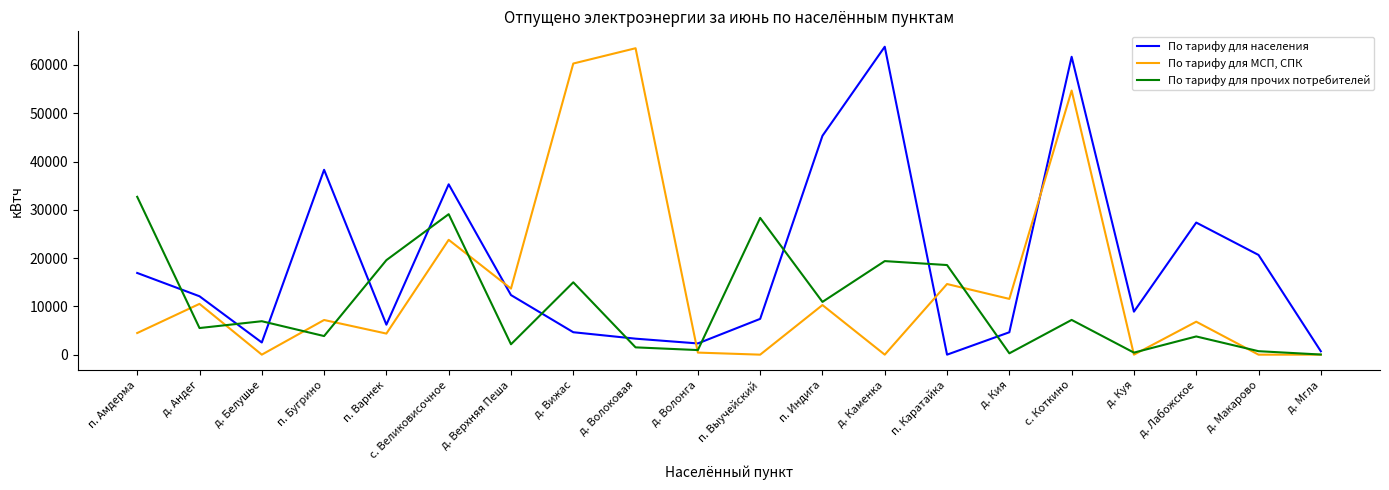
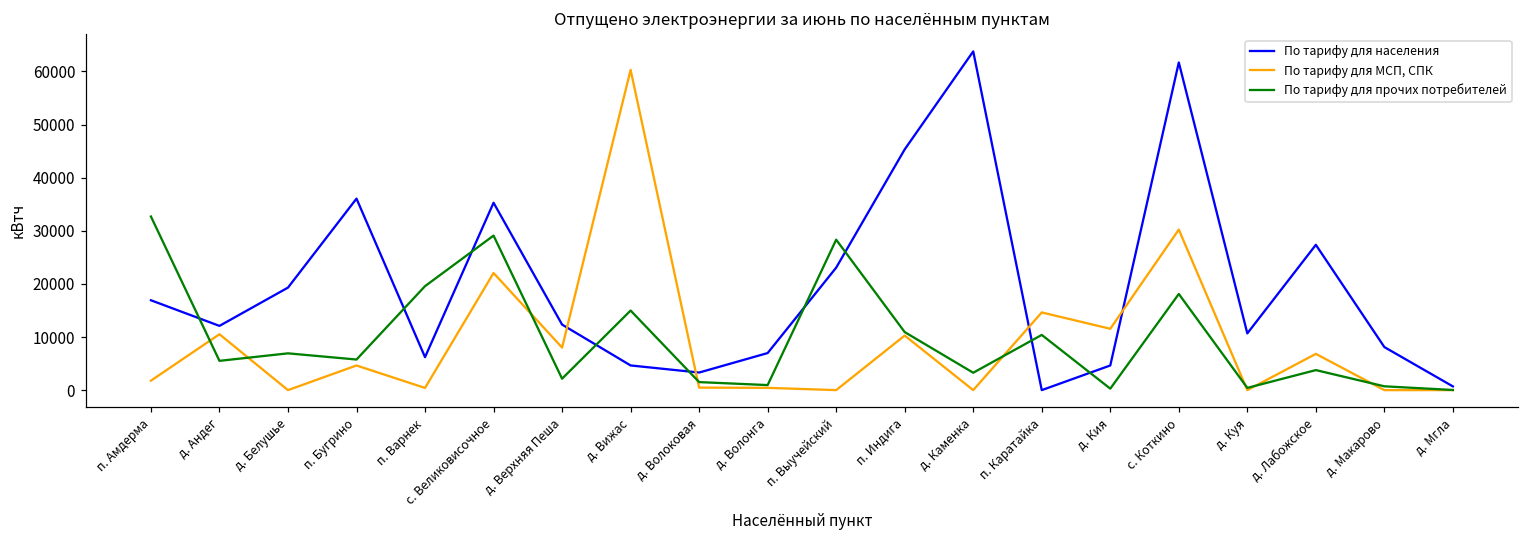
  {
    "По тарифу для населения": {
      "п. Амдерма": 17000,
      "д. Андег": 12000,
-     "д. Белушье": 3000,
-     "п. Бугрино": 38000,
+     "д. Белушье": 19000,
+     "п. Бугрино": 36000,
      "п. Варнек": 6000,
      "с. Великовисочное": 35000,
      "д. Верхняя Пеша": 12000,
      "д. Вижас": 5000,
      "д. Волоковая": 3000,
-     "д. Волонга": 2000,
-     "п. Выучейский": 7000,
+     "д. Волонга": 7000,
+     "п. Выучейский": 23000,
      "п. Индига": 45000,
      "д. Каменка": 64000,
      "п. Каратайка": 0,
      "д. Кия": 5000,
      "с. Коткино": 62000,
-     "д. Куя": 9000,
+     "д. Куя": 11000,
      "д. Лабожское": 27000,
-     "д. Макарово": 21000,
+     "д. Макарово": 8000,
      "д. Мгла": 1000
    },
    "По тарифу для МСП, СПК": {
-     "п. Амдерма": 4000,
+     "п. Амдерма": 2000,
      "д. Андег": 11000,
      "д. Белушье": 0,
-     "п. Бугрино": 7000,
-     "п. Варнек": 4000,
-     "с. Великовисочное": 24000,
-     "д. Верхняя Пеша": 14000,
+     "п. Бугрино": 5000,
+     "п. Варнек": 0,
+     "с. Великовисочное": 22000,
+     "д. Верхняя Пеша": 8000,
      "д. Вижас": 60000,
-     "д. Волоковая": 63000,
+     "д. Волоковая": 0,
      "п. Выучейский": 0,
      "п. Индига": 10000,
      "д. Каменка": 0,
      "п. Каратайка": 15000,
      "д. Кия": 12000,
-     "с. Коткино": 55000,
+     "с. Коткино": 30000,
      "д. Лабожское": 7000,
      "д. Макарово": 0
    },
    "По тарифу для прочих потребителей": {
      "п. Амдерма": 33000,
      "д. Андег": 6000,
      "д. Белушье": 7000,
-     "п. Бугрино": 4000,
+     "п. Бугрино": 6000,
      "п. Варнек": 20000,
      "с. Великовисочное": 29000,
      "д. Верхняя Пеша": 2000,
      "д. Вижас": 15000,
      "д. Волоковая": 2000,
      "п. Выучейский": 28000,
      "п. Индига": 11000,
-     "д. Каменка": 19000,
-     "п. Каратайка": 19000,
+     "д. Каменка": 3000,
+     "п. Каратайка": 10000,
      "д. Кия": 0,
-     "с. Коткино": 7000,
+     "с. Коткино": 18000,
      "д. Лабожское": 4000,
      "д. Макарово": 1000
    }
  }
